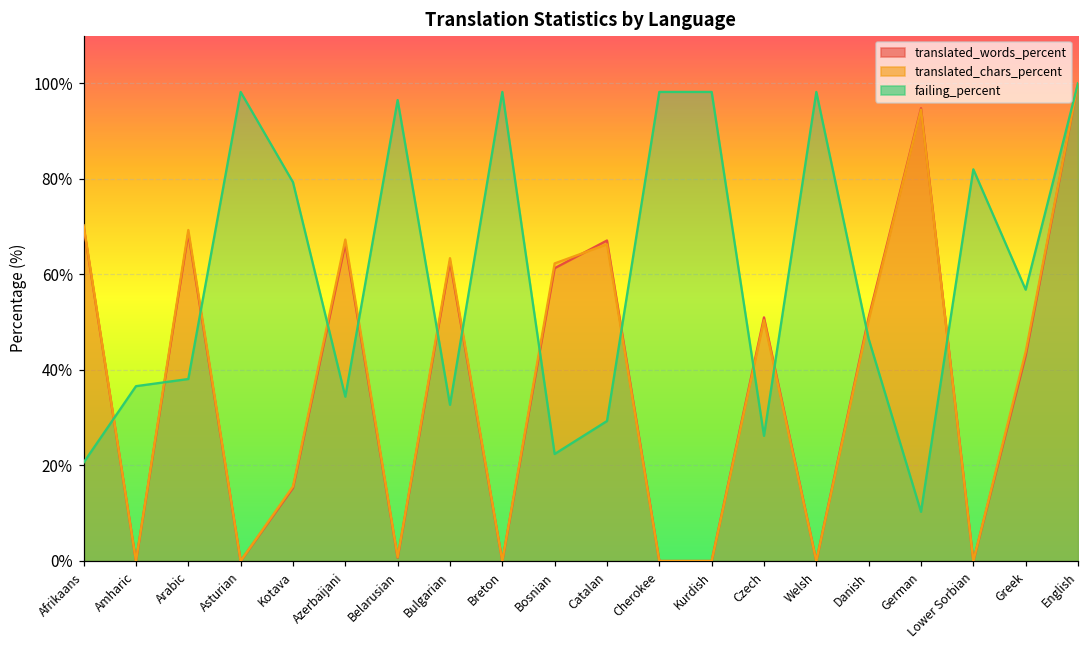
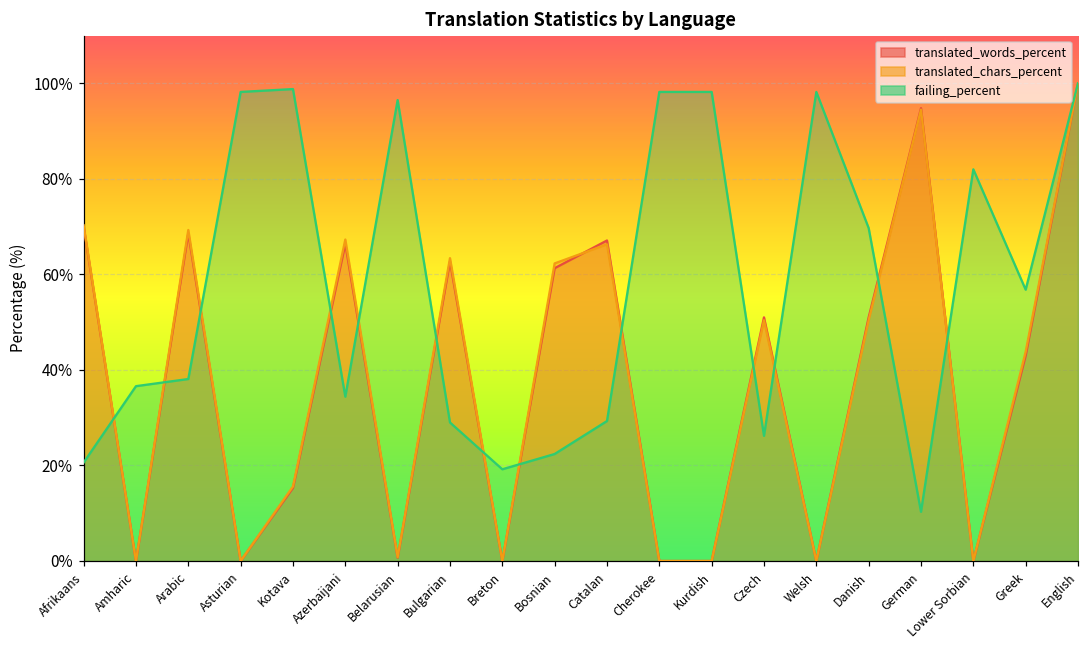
  {
    "failing_percent": {
      "Afrikaans": "21%",
      "Amharic": "37%",
      "Arabic": "38%",
      "Asturian": "98%",
-     "Kotava": "79%",
+     "Kotava": "99%",
      "Azerbaijani": "34%",
      "Belarusian": "97%",
-     "Bulgarian": "33%",
-     "Breton": "98%",
+     "Bulgarian": "29%",
+     "Breton": "19%",
      "Bosnian": "22%",
      "Catalan": "29%",
      "Cherokee": "98%",
      "Kurdish": "98%",
      "Czech": "26%",
      "Welsh": "98%",
-     "Danish": "47%",
+     "Danish": "70%",
      "German": "10%",
      "Lower Sorbian": "82%",
      "Greek": "57%"
    }
  }
